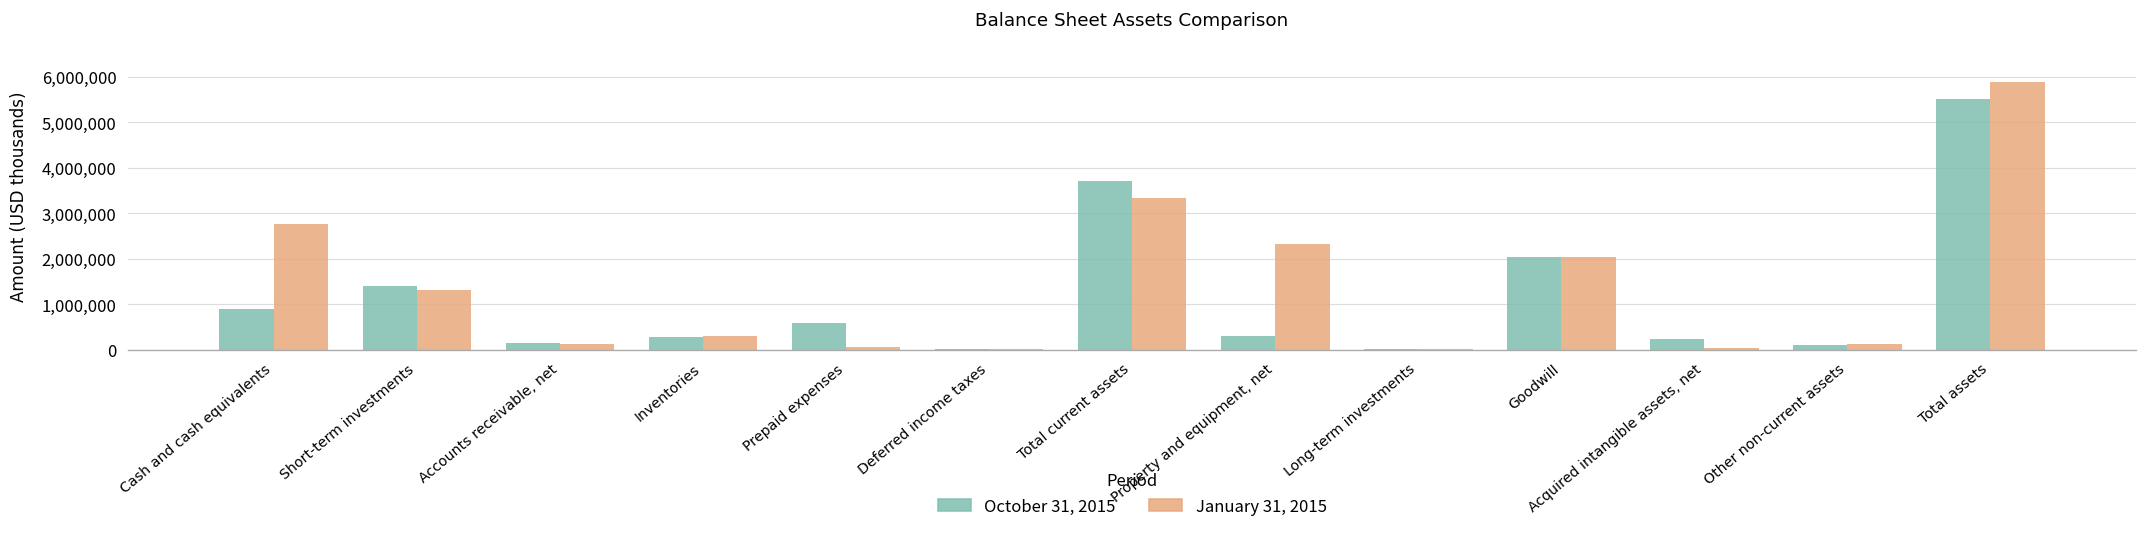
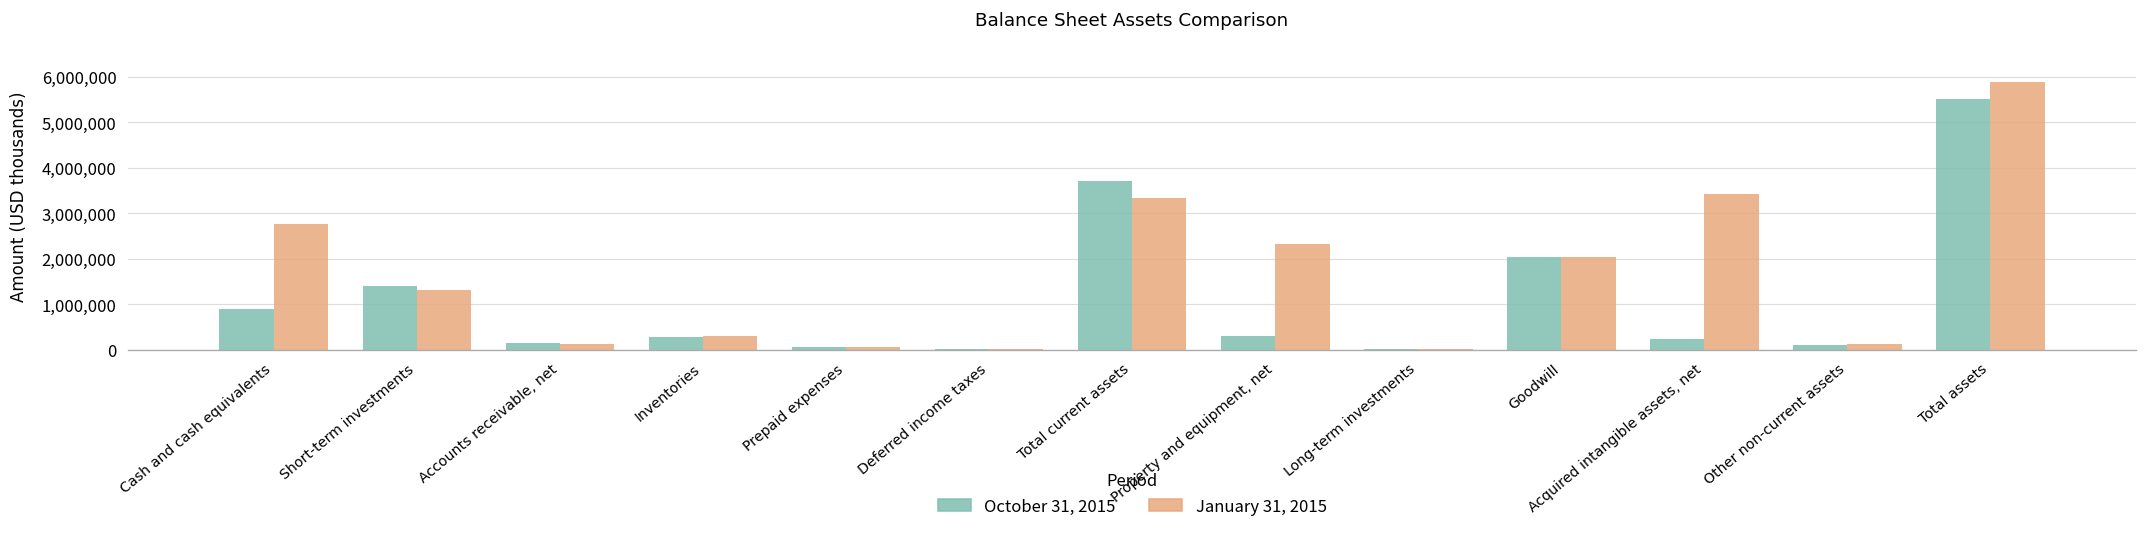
  {
    "October 31, 2015": {
      "Cash and cash equivalents": "900,000",
      "Short-term investments": "1,400,000",
      "Accounts receivable, net": "100,000",
      "Inventories": "300,000",
-     "Prepaid expenses": "600,000",
+     "Prepaid expenses": "100,000",
      "Total current assets": "3,700,000",
      "Property and equipment, net": "300,000",
      "Goodwill": "2,000,000",
      "Acquired intangible assets, net": "200,000",
      "Other non-current assets": "100,000",
      "Total assets": "5,500,000"
    },
    "January 31, 2015": {
      "Cash and cash equivalents": "2,800,000",
      "Short-term investments": "1,300,000",
      "Accounts receivable, net": "100,000",
      "Inventories": "300,000",
      "Prepaid expenses": "100,000",
      "Total current assets": "3,300,000",
      "Property and equipment, net": "2,300,000",
      "Goodwill": "2,000,000",
-     "Acquired intangible assets, net": "0",
+     "Acquired intangible assets, net": "3,400,000",
      "Other non-current assets": "100,000",
      "Total assets": "5,900,000"
    }
  }
